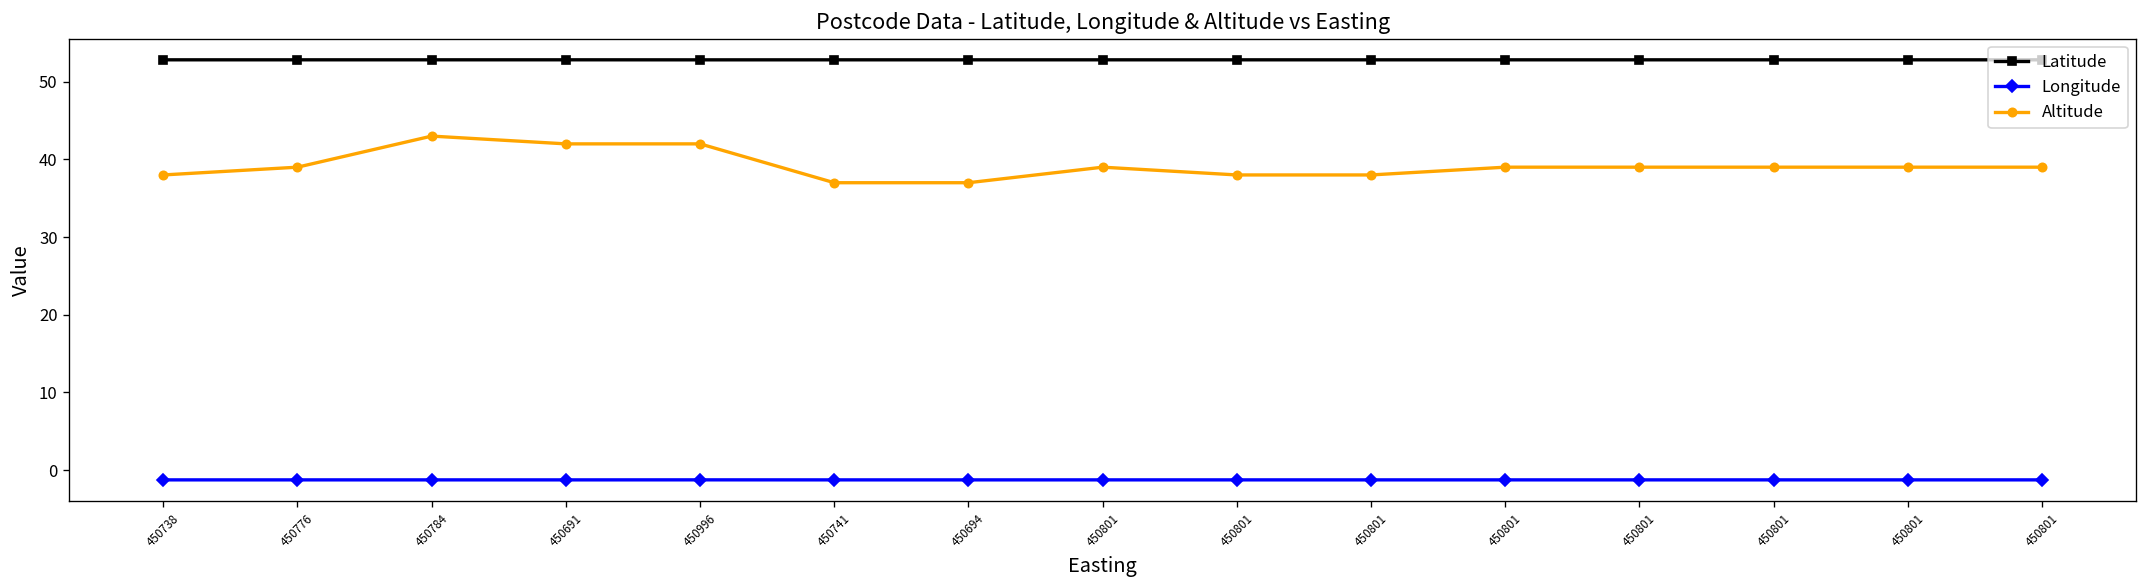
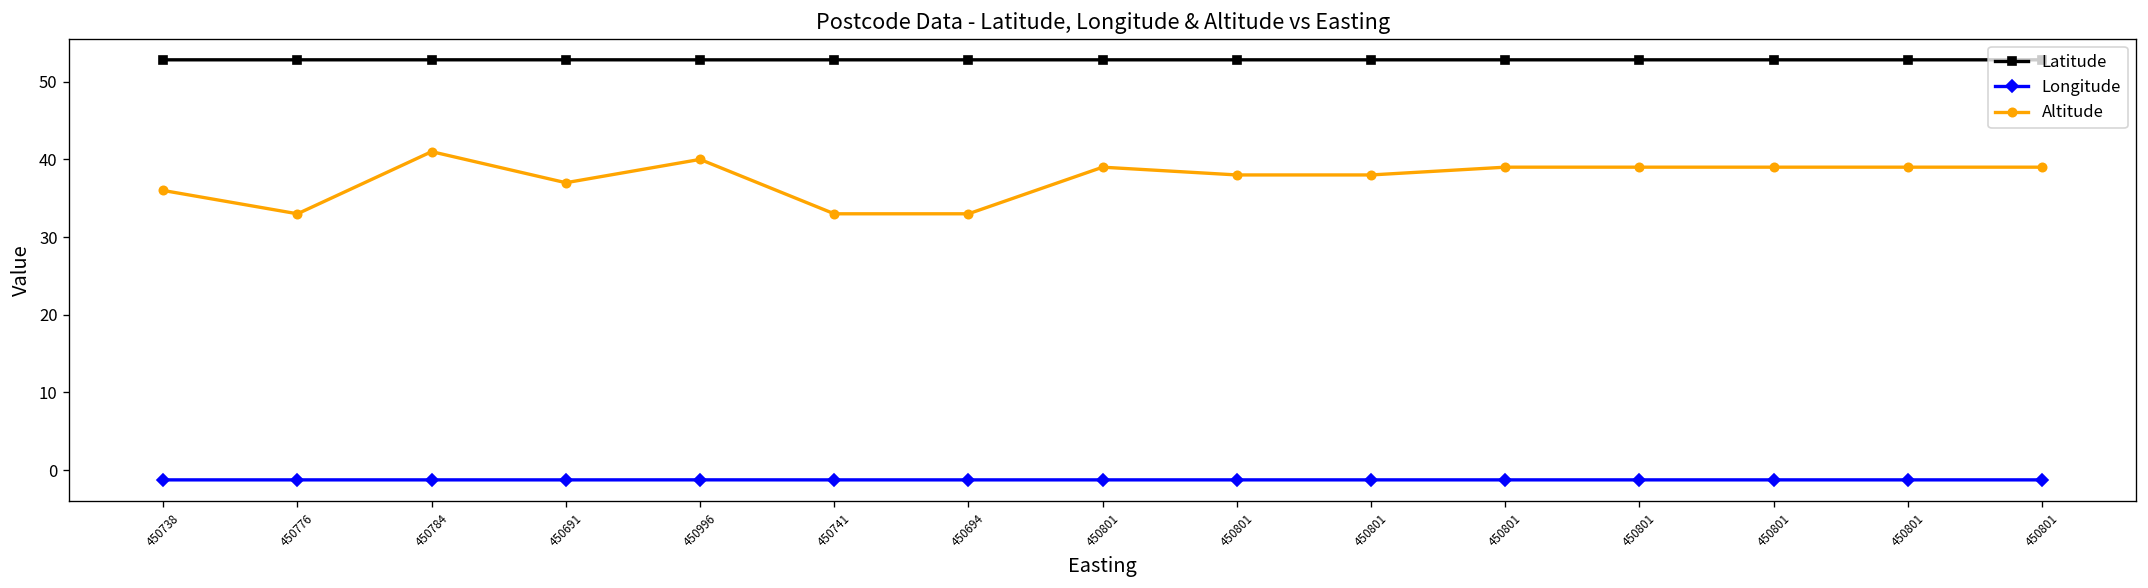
  {
    "Latitude": {
      "450738": 53,
      "450776": 53,
      "450784": 53,
      "450691": 53,
      "450996": 53,
      "450741": 53,
      "450694": 53
    },
    "Longitude": {
      "450738": -1,
      "450776": -1,
      "450784": -1,
      "450691": -1,
      "450996": -1,
      "450741": -1,
      "450694": -1
    },
    "Altitude": {
-     "450738": 38,
-     "450776": 39,
-     "450784": 43,
-     "450691": 42,
-     "450996": 42,
-     "450741": 37,
-     "450694": 37
+     "450738": 36,
+     "450776": 33,
+     "450784": 41,
+     "450691": 37,
+     "450996": 40,
+     "450741": 33,
+     "450694": 33
    }
  }
